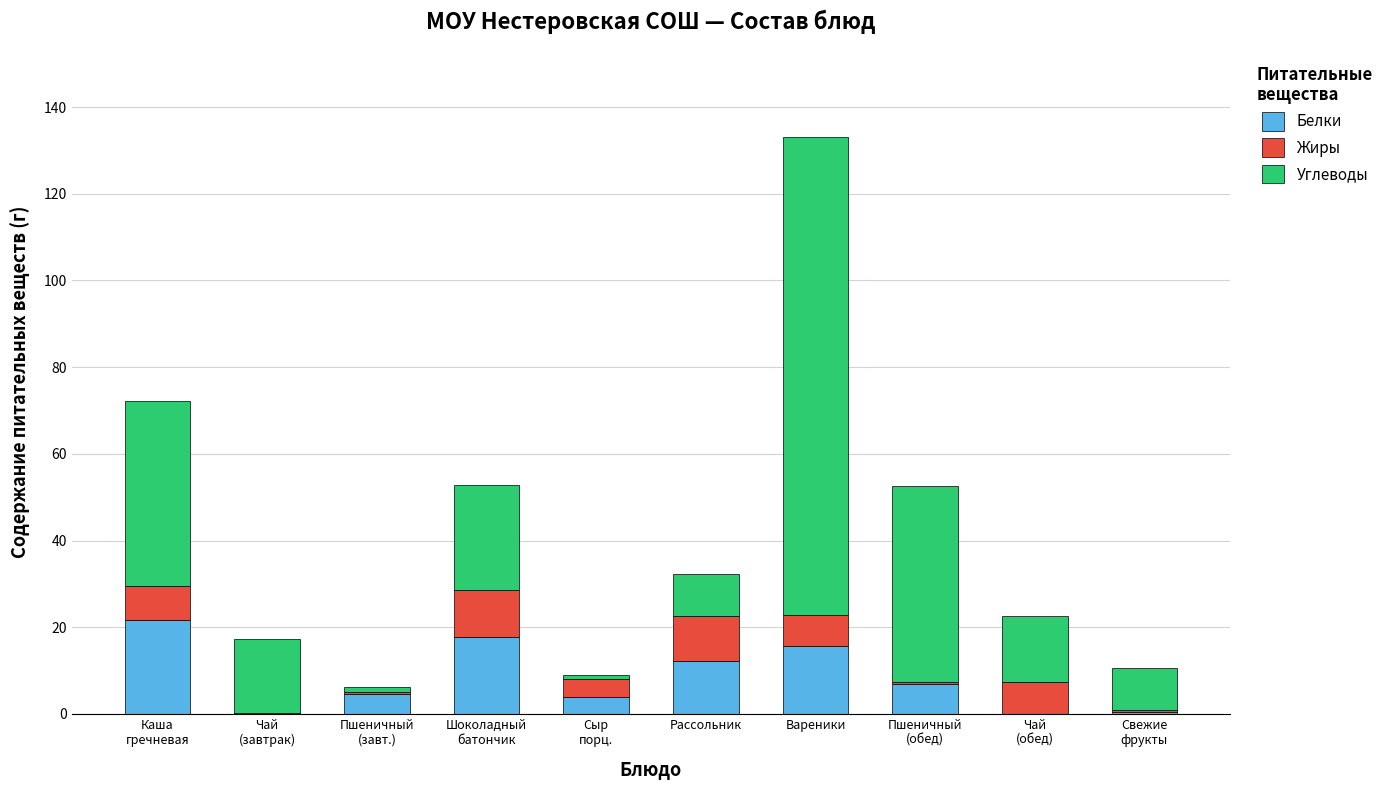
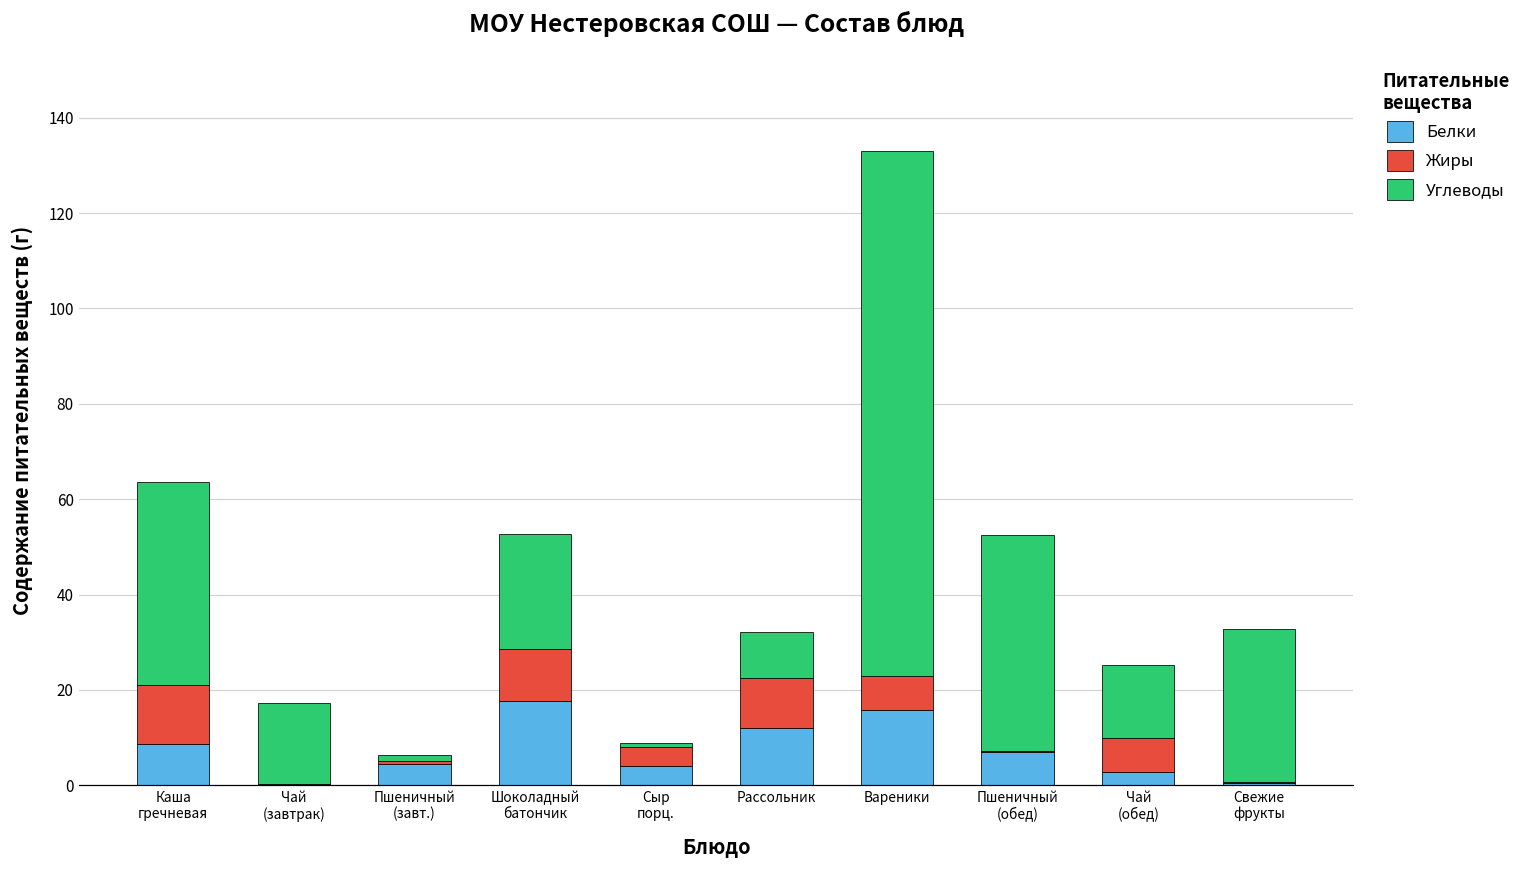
  {
    "Белки": {
-     "Каша гречневая": 22,
+     "Каша гречневая": 9,
      "Пшеничный (завт.)": 5,
      "Шоколадный батончик": 18,
      "Сыр порц.": 4,
      "Рассольник": 12,
      "Вареники": 16,
      "Пшеничный (обед)": 7,
-     "Чай (обед)": 0
+     "Чай (обед)": 3
    },
    "Жиры": {
-     "Каша гречневая": 8,
+     "Каша гречневая": 12,
      "Чай (завтрак)": 0,
      "Шоколадный батончик": 11,
      "Сыр порц.": 4,
      "Рассольник": 10,
      "Вареники": 7,
      "Чай (обед)": 7
    },
    "Углеводы": {
      "Каша гречневая": 43,
      "Чай (завтрак)": 17,
      "Пшеничный (завт.)": 1,
      "Шоколадный батончик": 24,
      "Сыр порц.": 1,
      "Рассольник": 10,
      "Вареники": 110,
      "Пшеничный (обед)": 45,
      "Чай (обед)": 15,
-     "Свежие фрукты": 10
+     "Свежие фрукты": 32
    }
  }
